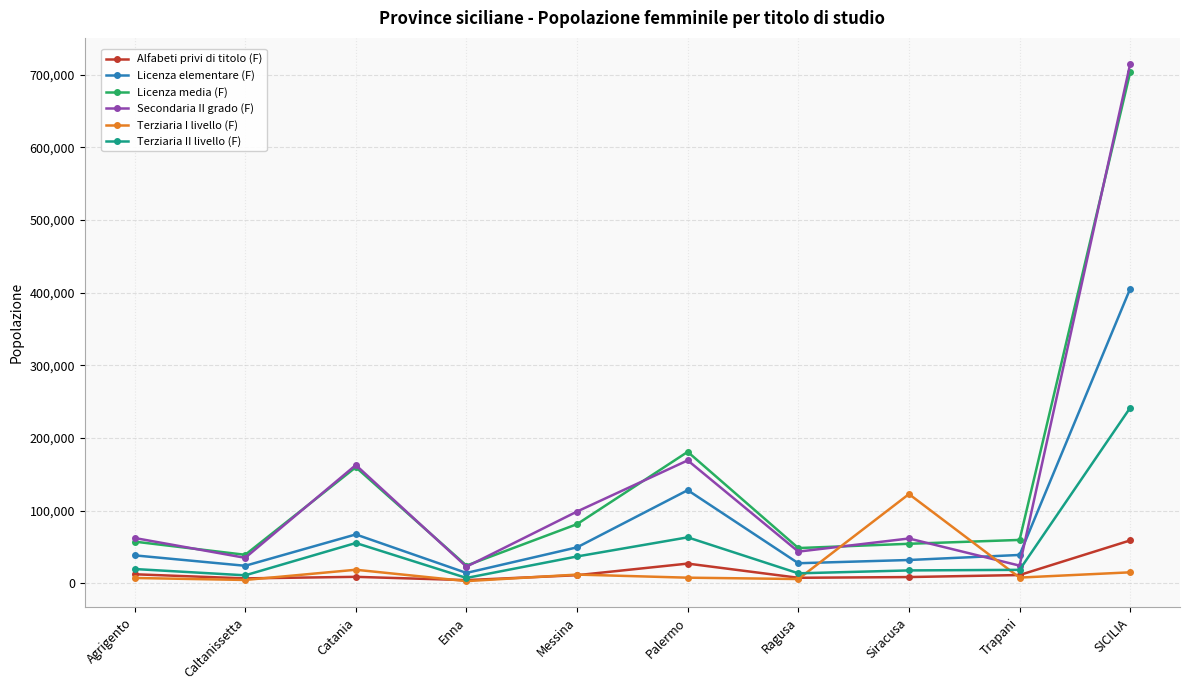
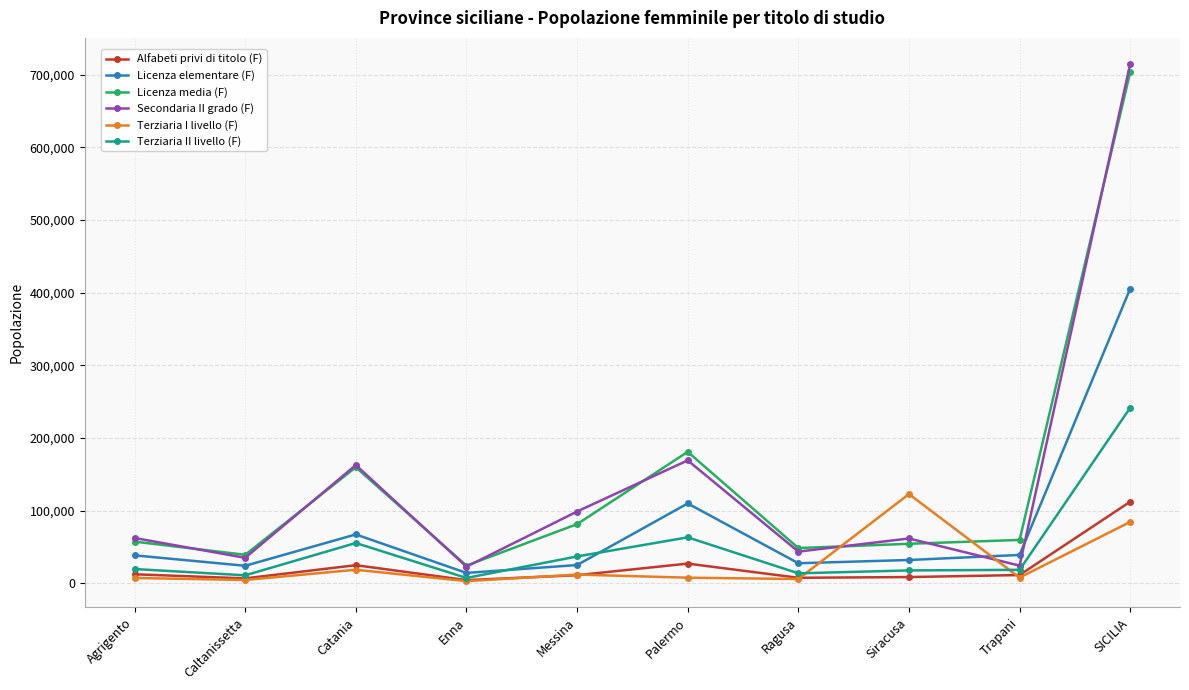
  {
    "Alfabeti privi di titolo (F)": {
      "Agrigento": "10,000",
-     "Catania": "10,000",
+     "Catania": "20,000",
      "Palermo": "30,000",
      "Siracusa": "10,000",
      "Trapani": "10,000",
-     "SICILIA": "60,000"
+     "SICILIA": "110,000"
    },
    "Licenza elementare (F)": {
      "Agrigento": "40,000",
      "Caltanissetta": "20,000",
      "Catania": "70,000",
      "Enna": "10,000",
-     "Messina": "50,000",
-     "Palermo": "130,000",
+     "Messina": "20,000",
+     "Palermo": "110,000",
      "Ragusa": "30,000",
      "Siracusa": "30,000",
      "Trapani": "40,000",
      "SICILIA": "410,000"
    },
    "Secondaria II grado (F)": {
      "Agrigento": "60,000",
      "Caltanissetta": "30,000",
      "Messina": "100,000",
      "Palermo": "170,000",
      "Ragusa": "40,000",
      "Siracusa": "60,000",
      "Trapani": "20,000",
      "SICILIA": "720,000"
    },
    "Terziaria I livello (F)": {
      "Agrigento": "10,000",
      "Catania": "20,000",
      "Palermo": "10,000",
      "Siracusa": "120,000",
      "Trapani": "10,000",
-     "SICILIA": "10,000"
+     "SICILIA": "80,000"
    }
  }
